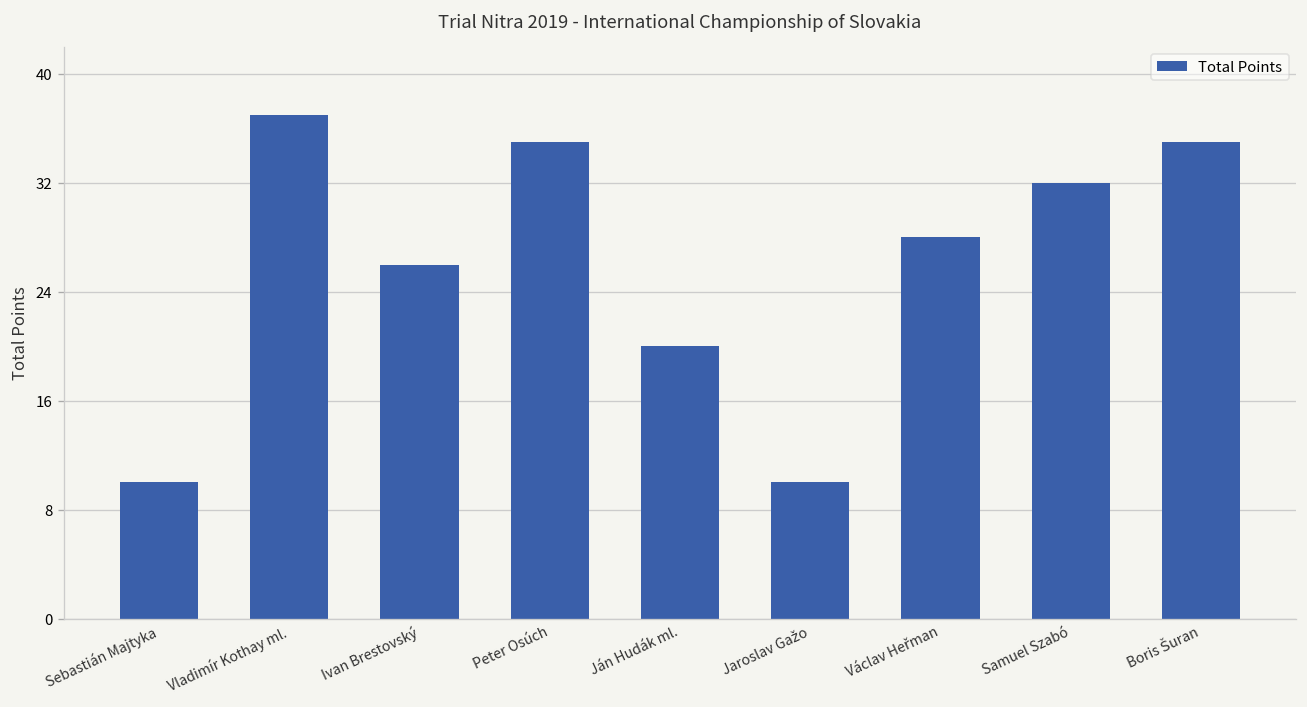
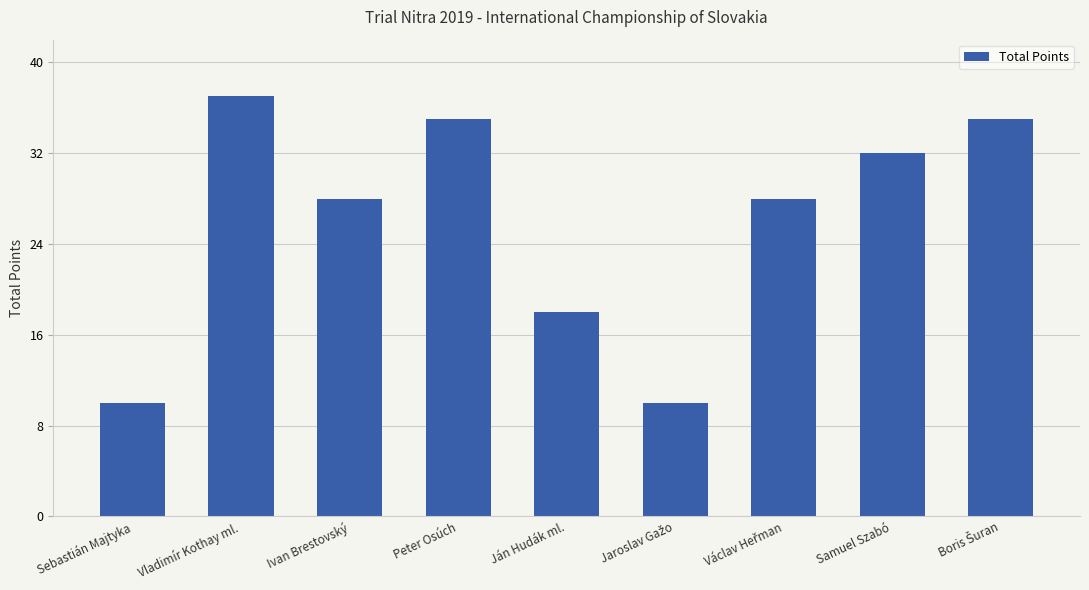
  {
    "Sebastián Majtyka": 10,
    "Vladimír Kothay ml.": 37,
-   "Ivan Brestovský": 26,
+   "Ivan Brestovský": 28,
    "Peter Osúch": 35,
-   "Ján Hudák ml.": 20,
+   "Ján Hudák ml.": 18,
    "Jaroslav Gažo": 10,
    "Václav Heřman": 28,
    "Samuel Szabó": 32,
    "Boris Šuran": 35
  }
